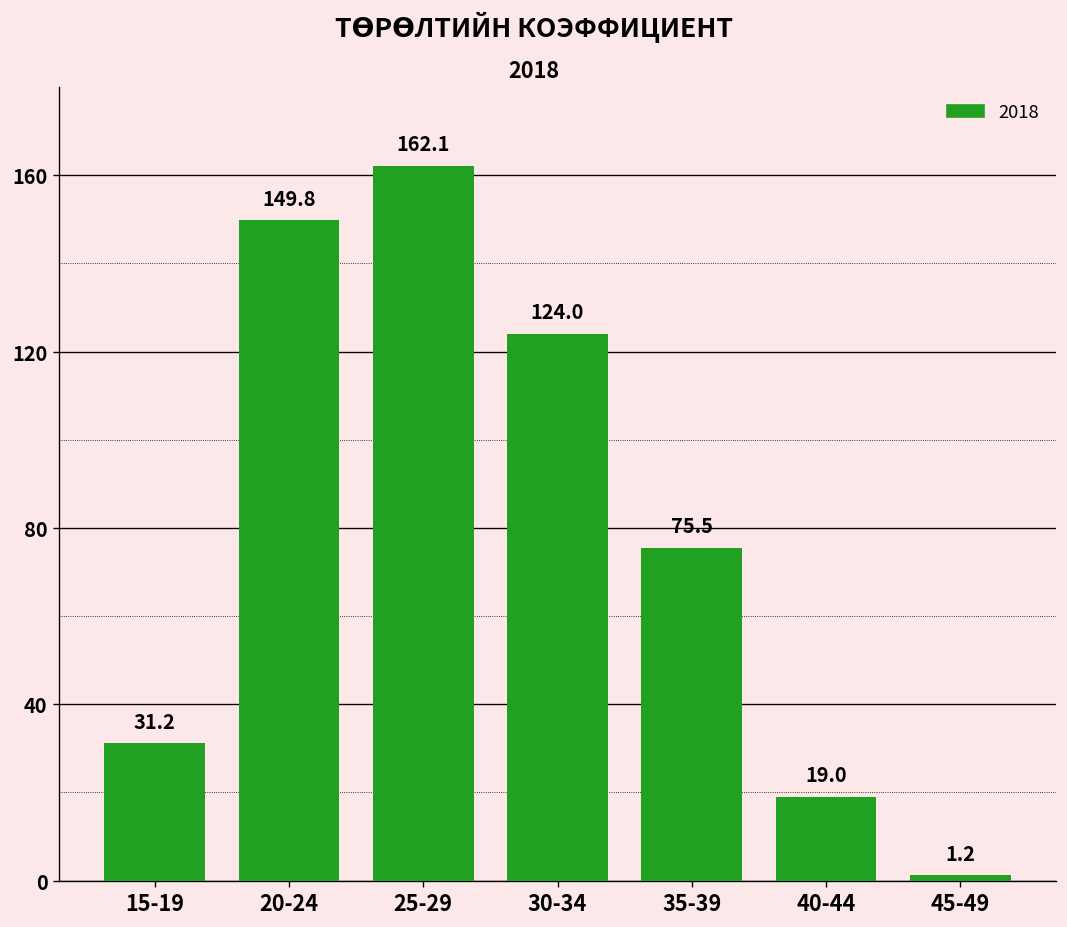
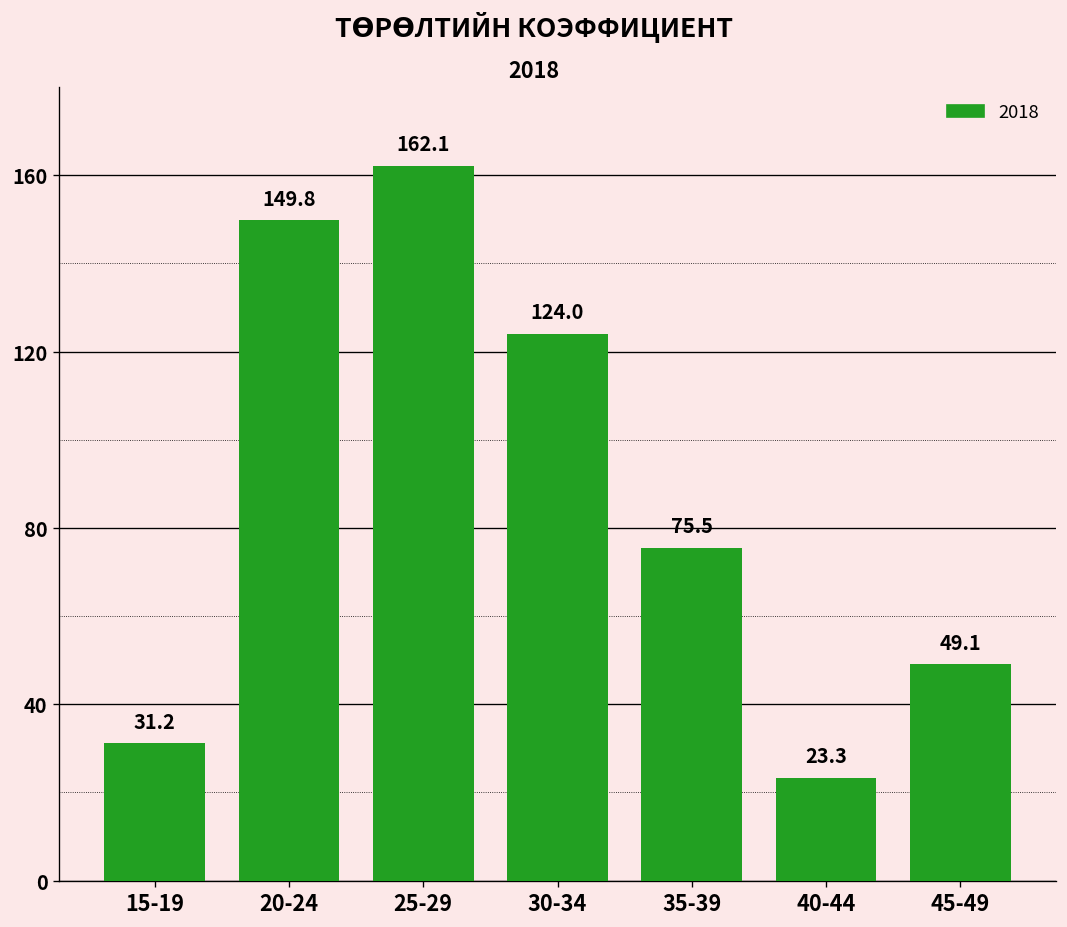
  {
    "15-19": 31.2,
    "20-24": 149.8,
    "25-29": 162.1,
    "30-34": 124.0,
    "35-39": 75.5,
-   "40-44": 19.0,
-   "45-49": 1.2
+   "40-44": 23.3,
+   "45-49": 49.1
  }
